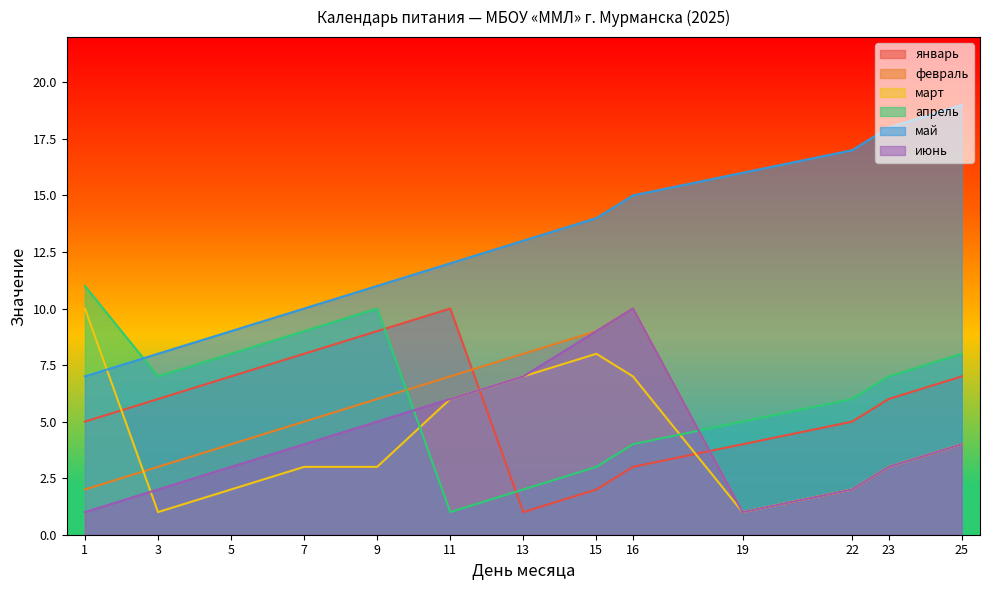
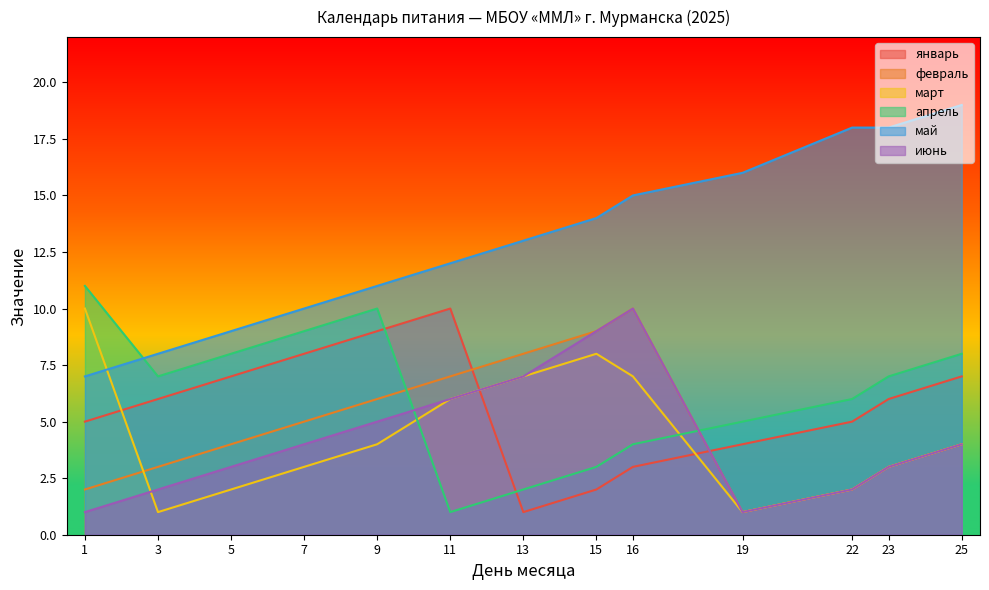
  {
    "март": {
      "1": 10,
      "3": 1,
      "5": 2,
      "7": 3,
-     "9": 3,
+     "9": 4,
      "15": 8,
      "16": 7
    },
    "апрель": {
      "1": 11,
      "3": 7,
      "5": 8,
      "7": 9,
      "9": 10,
      "11": 1,
      "13": 2,
      "15": 3,
      "16": 4,
      "19": 5,
      "22": 6,
      "23": 7,
      "25": 8
    },
    "май": {
      "1": 7,
      "3": 8,
      "5": 9,
      "7": 10,
      "9": 11,
      "11": 12,
      "13": 13,
      "15": 14,
      "16": 15,
      "19": 16,
-     "22": 17
+     "22": 18
    },
    "июнь": {
      "1": 1,
      "3": 2,
      "5": 3,
      "7": 4,
      "9": 5
    }
  }
